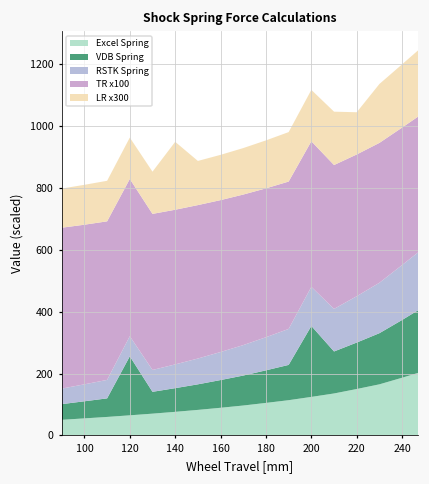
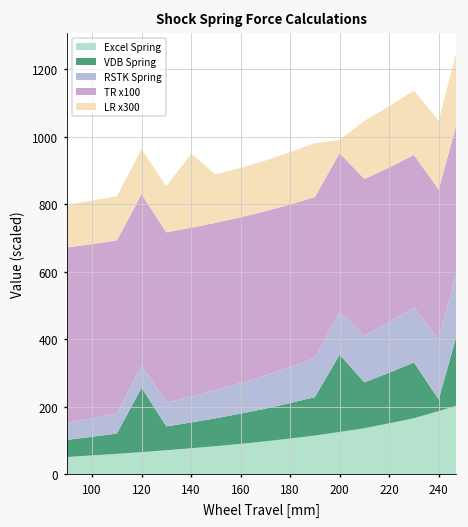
  {
    "VDB Spring": {
      "100": 60,
      "120": 190,
      "140": 80,
      "160": 90,
      "180": 110,
      "200": 230,
      "220": 150,
-     "240": 190
+     "240": 30
    },
    "LR x300": {
      "100": 130,
      "120": 130,
      "140": 220,
      "160": 150,
      "180": 160,
-     "200": 170,
-     "220": 140,
+     "200": 40,
+     "220": 180,
      "240": 200
    }
  }
